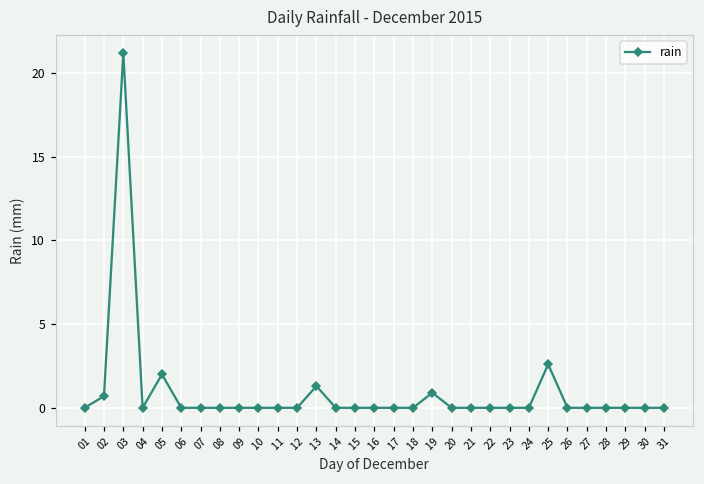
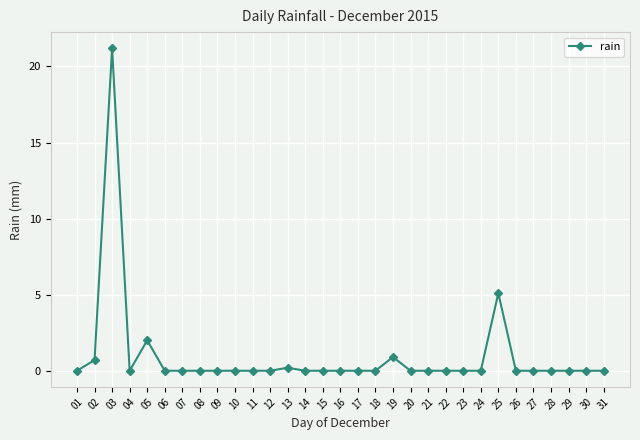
  {
    "01": 0.0,
    "02": 0.7,
    "03": 21.2,
    "04": 0.0,
    "05": 2.0,
    "06": 0.0,
    "07": 0.0,
    "08": 0.0,
    "09": 0.0,
    "10": 0.0,
    "11": 0.0,
    "12": 0.0,
-   "13": 1.3,
+   "13": 0.2,
    "14": 0.0,
    "15": 0.0,
    "16": 0.0,
    "17": 0.0,
    "18": 0.0,
    "19": 0.9,
    "20": 0.0,
    "21": 0.0,
    "22": 0.0,
    "23": 0.0,
    "24": 0.0,
-   "25": 2.6,
+   "25": 5.1,
    "26": 0.0,
    "27": 0.0,
    "28": 0.0,
    "29": 0.0,
    "30": 0.0,
    "31": 0.0
  }
